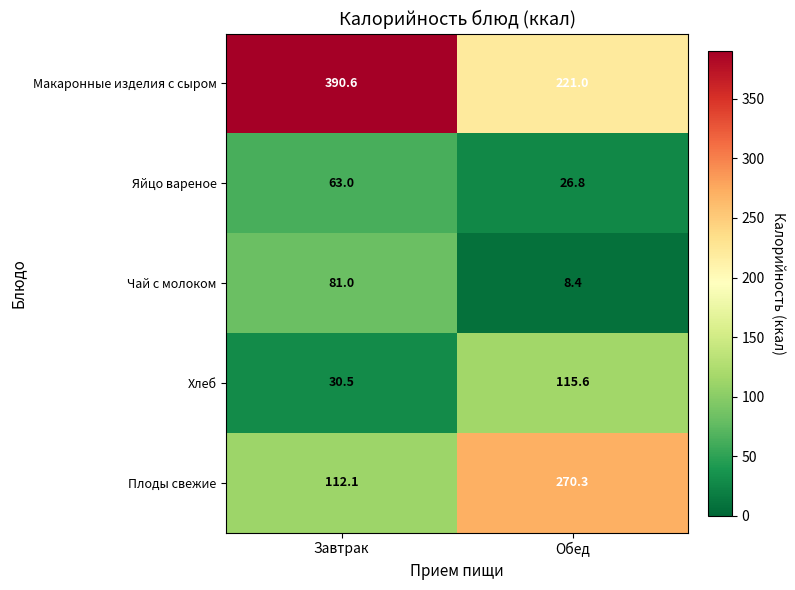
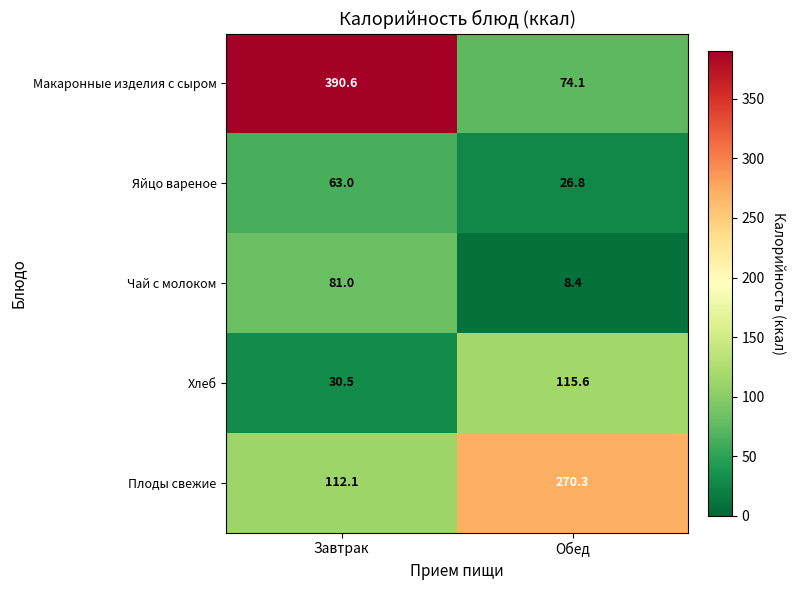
  {
    "Макаронные изделия с сыром": {
      "Завтрак": 390.6,
-     "Обед": 221.0
+     "Обед": 74.1
    },
    "Яйцо вареное": {
      "Завтрак": 63.0,
      "Обед": 26.8
    },
    "Чай с молоком": {
      "Завтрак": 81.0,
      "Обед": 8.4
    },
    "Хлеб": {
      "Завтрак": 30.5,
      "Обед": 115.6
    },
    "Плоды свежие": {
      "Завтрак": 112.1,
      "Обед": 270.3
    }
  }
